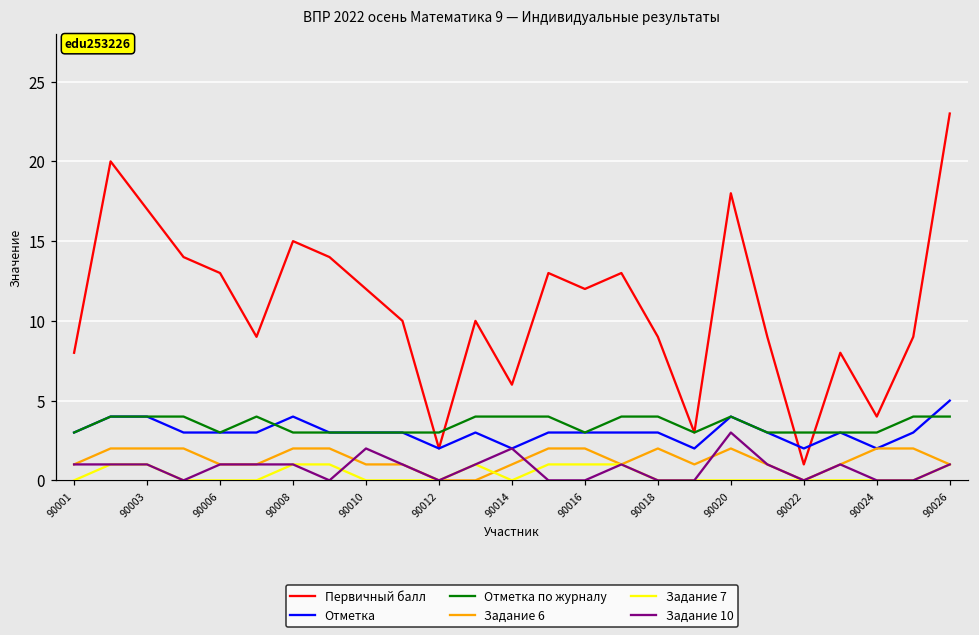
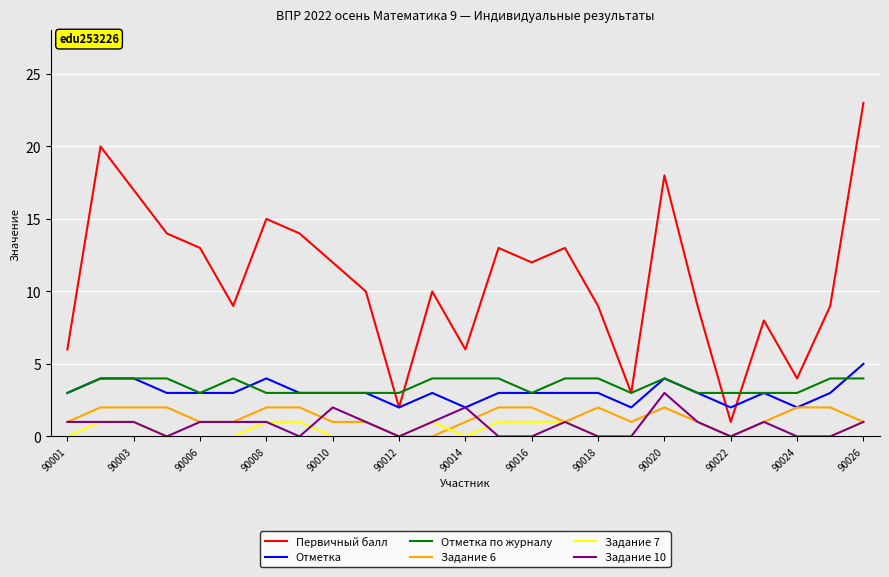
  {
    "Первичный балл": {
-     "90001": 8,
+     "90001": 6,
      "90003": 17,
      "90006": 13,
      "90008": 15,
      "90010": 12,
      "90014": 6,
      "90016": 12,
      "90018": 9,
      "90020": 18,
      "90022": 1,
      "90024": 4,
      "90026": 23
    },
    "Отметка": {
      "90008": 4,
      "90018": 3,
      "90022": 2,
      "90026": 5
    },
    "Отметка по журналу": {
      "90008": 3,
      "90012": 3,
      "90014": 4,
      "90018": 4,
      "90022": 3,
      "90024": 3,
      "90026": 4
    },
    "Задание 6": {
      "90003": 2,
      "90008": 2,
      "90010": 1,
      "90014": 1,
      "90016": 2,
      "90018": 2,
      "90020": 2
    },
    "Задание 7": {
      "90001": 0,
      "90006": 0,
      "90010": 0,
      "90014": 0,
      "90016": 1,
      "90020": 0
    },
    "Задание 10": {
      "90010": 2,
      "90016": 0,
      "90020": 3
    }
  }
